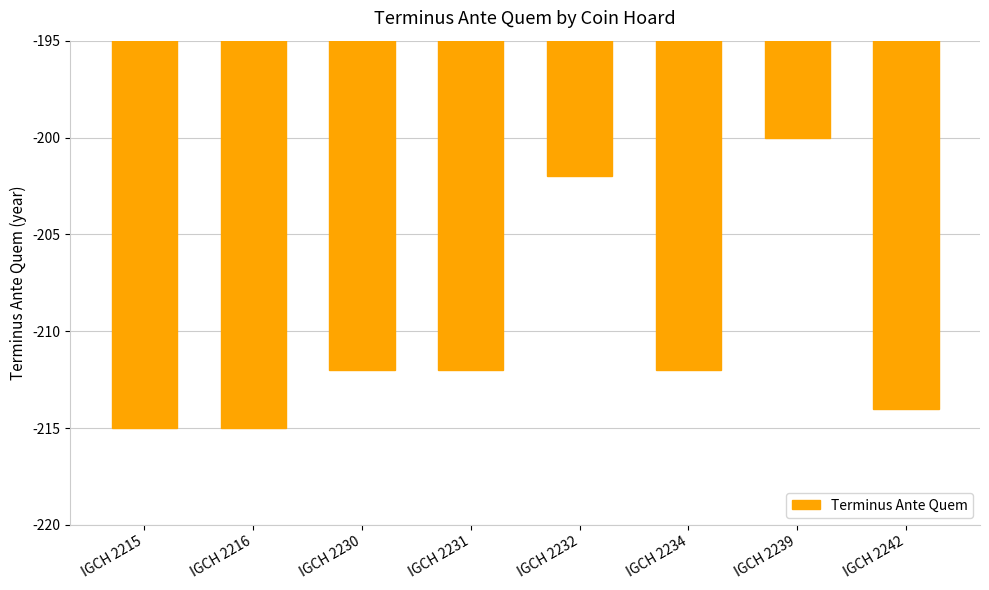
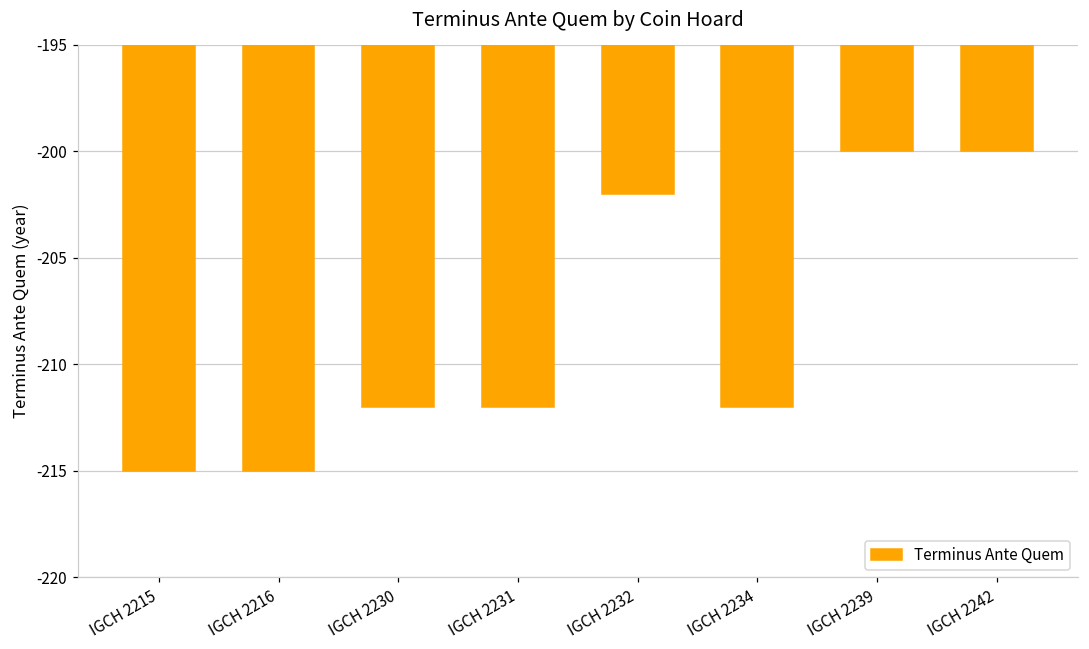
  {
    "IGCH 2215": -215,
    "IGCH 2216": -215,
    "IGCH 2230": -212,
    "IGCH 2231": -212,
    "IGCH 2232": -202,
    "IGCH 2234": -212,
    "IGCH 2239": -200,
-   "IGCH 2242": -214
+   "IGCH 2242": -200
  }
